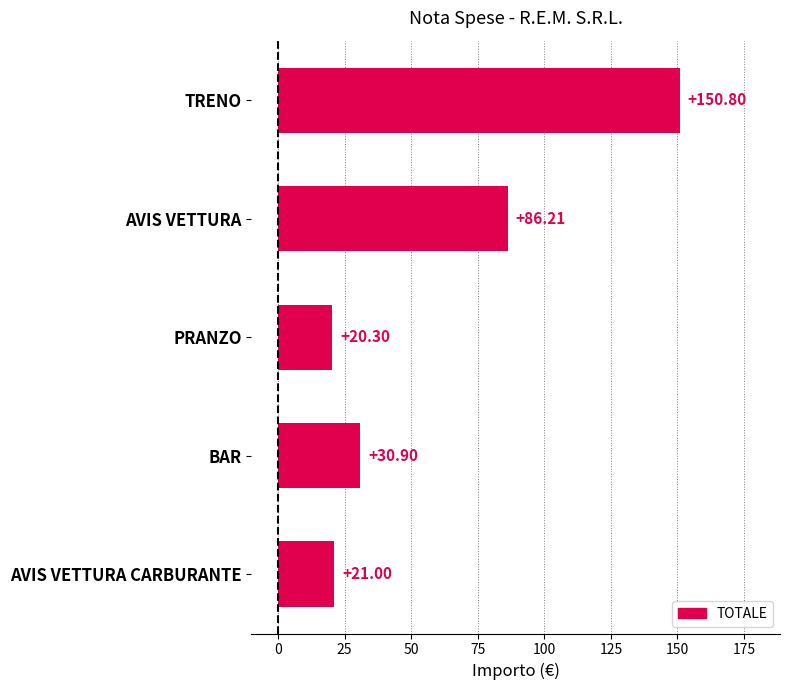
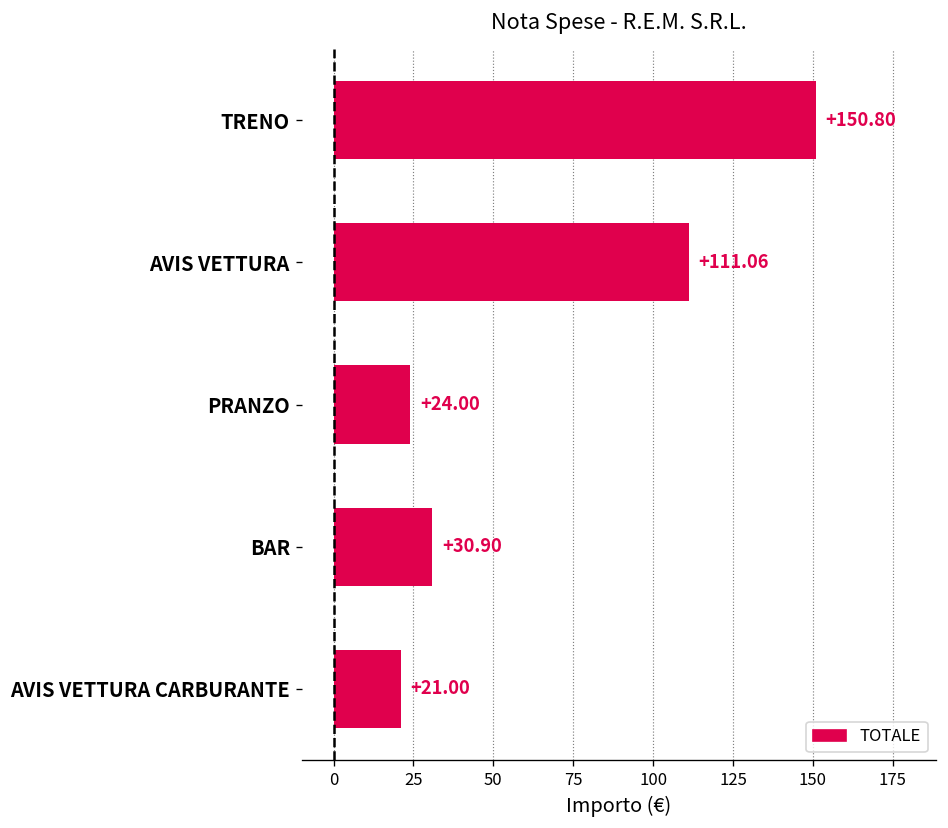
  {
    "TRENO": "+150.80",
-   "AVIS VETTURA": "+86.21",
-   "PRANZO": "+20.30",
+   "AVIS VETTURA": "+111.06",
+   "PRANZO": "+24.00",
    "BAR": "+30.90",
    "AVIS VETTURA CARBURANTE": "+21.00"
  }
